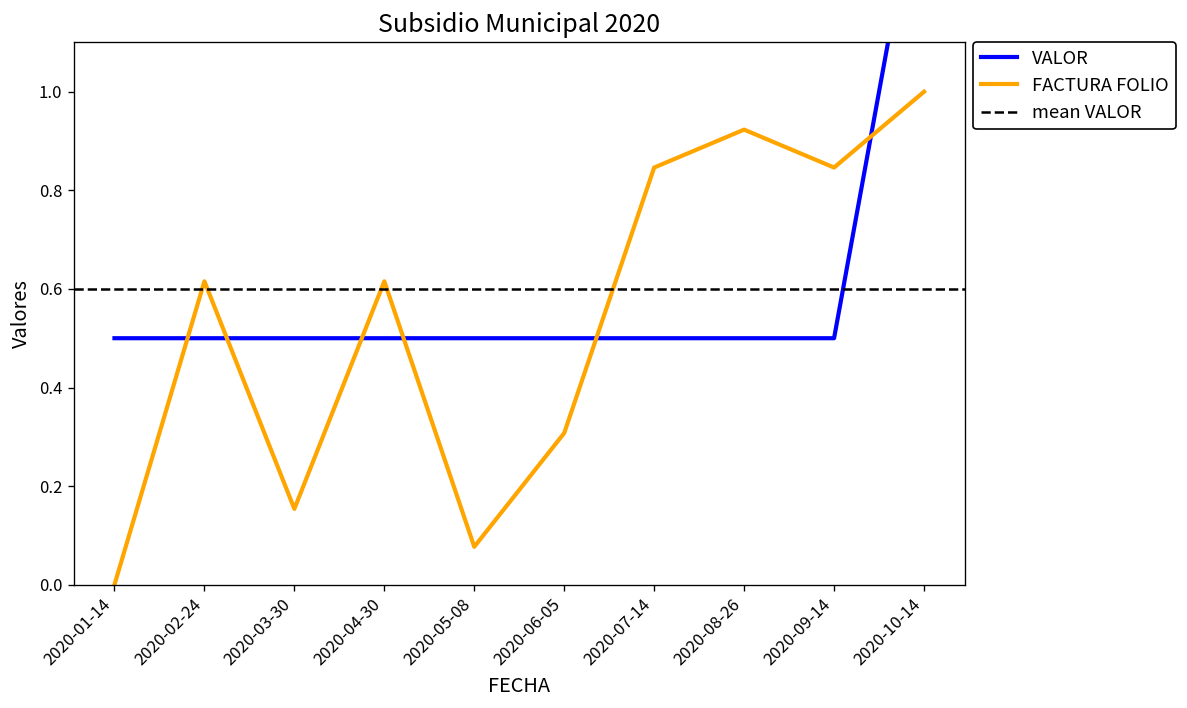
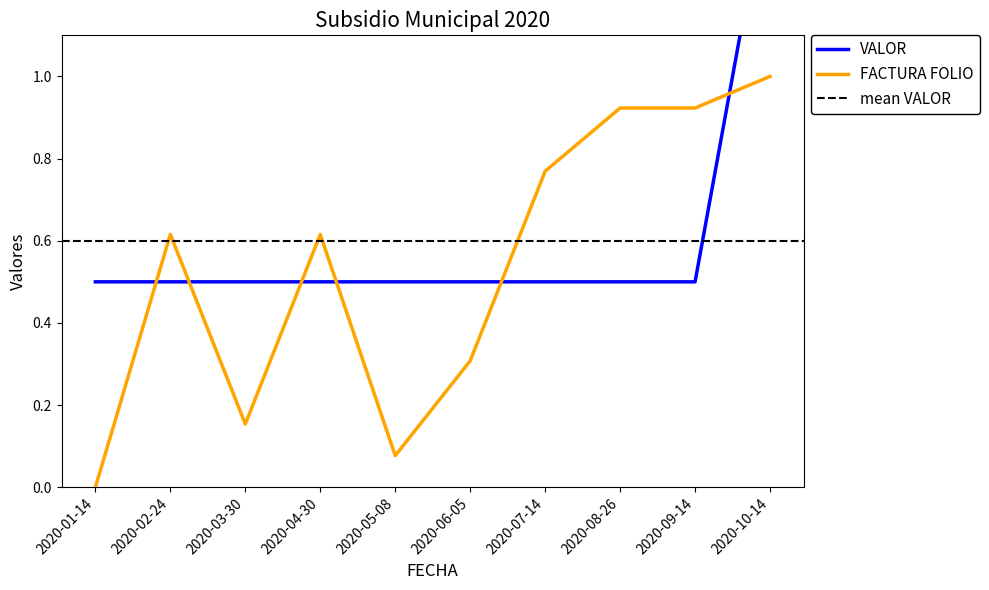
  {
    "VALOR": {
      "2020-01-14": 0.50,
      "2020-02-24": 0.50,
      "2020-03-30": 0.50,
      "2020-04-30": 0.50,
      "2020-05-08": 0.50,
      "2020-06-05": 0.50,
      "2020-07-14": 0.50,
      "2020-08-26": 0.50,
      "2020-09-14": 0.50
    },
    "FACTURA FOLIO": {
      "2020-01-14": 0.00,
      "2020-02-24": 0.62,
      "2020-03-30": 0.15,
      "2020-04-30": 0.62,
      "2020-05-08": 0.08,
      "2020-06-05": 0.31,
-     "2020-07-14": 0.85,
+     "2020-07-14": 0.77,
      "2020-08-26": 0.92,
-     "2020-09-14": 0.85,
+     "2020-09-14": 0.92,
      "2020-10-14": 1.00
    }
  }
